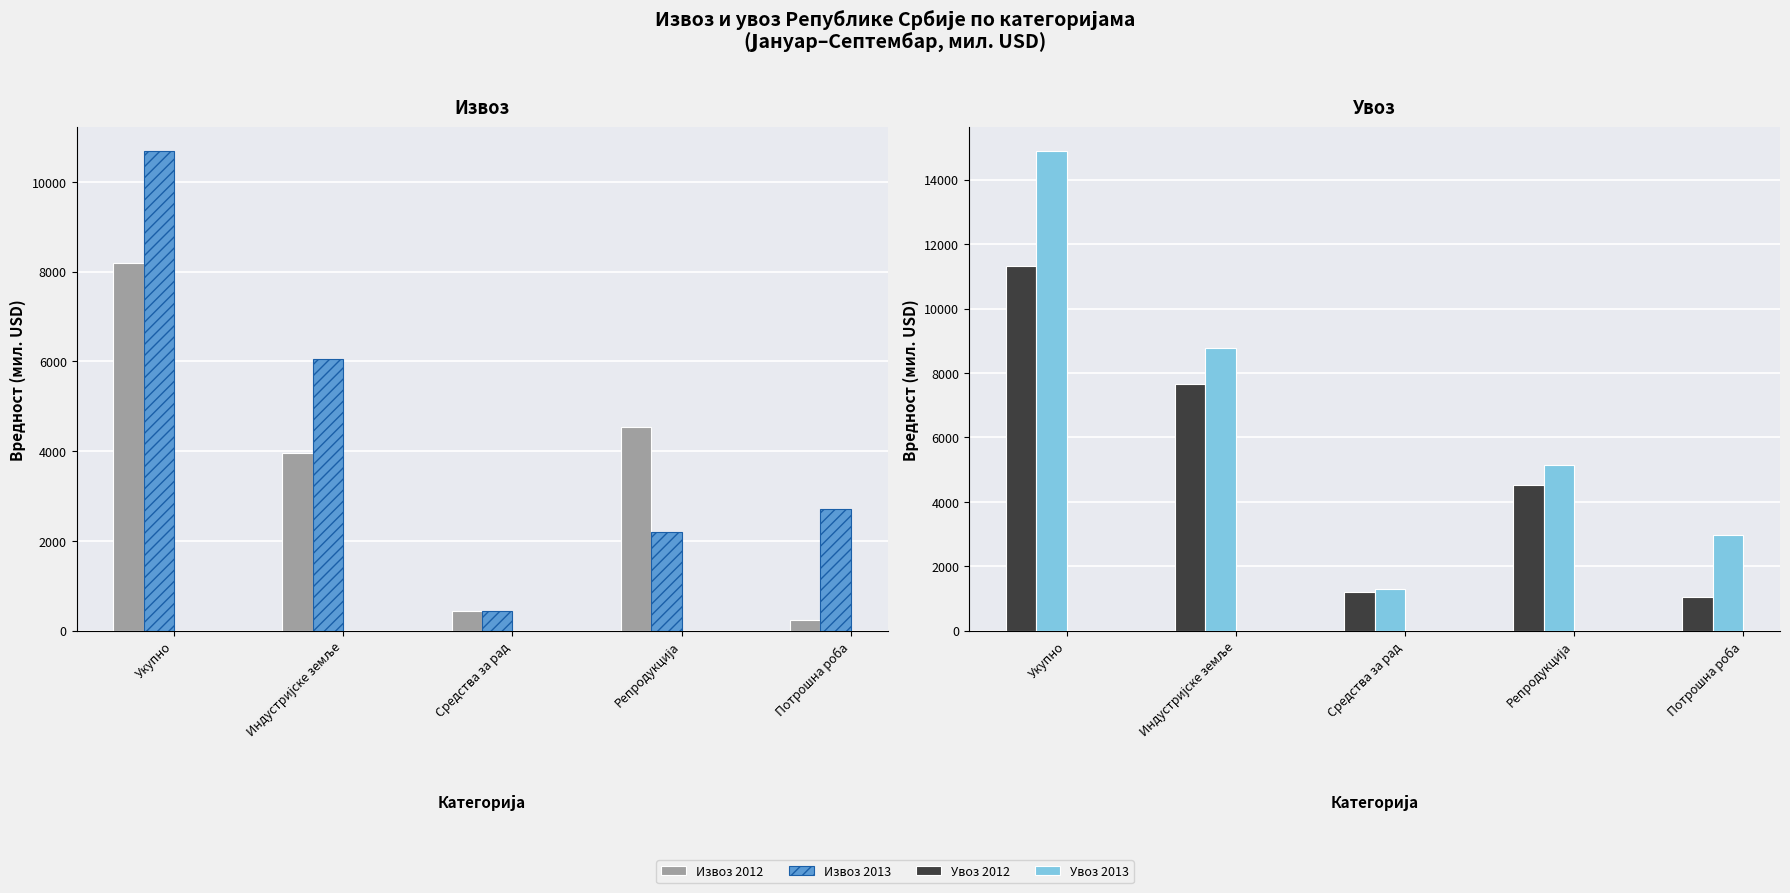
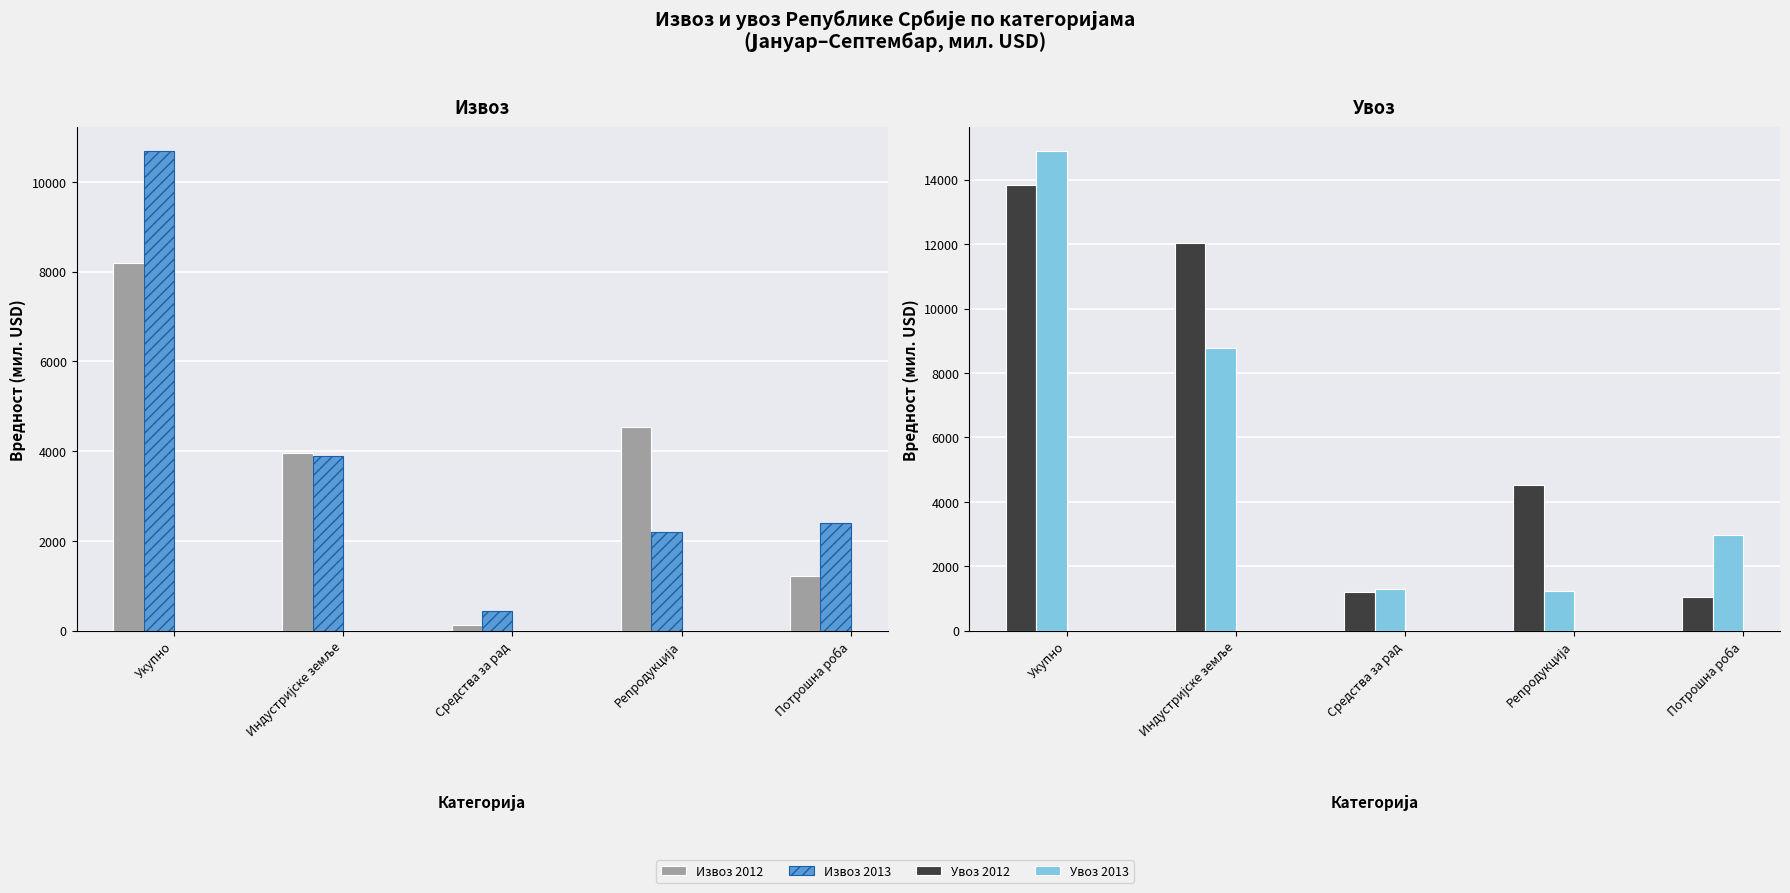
  {
    "Извоз": {
      "Извоз 2012": {
        "Укупно": 8200,
        "Индустријске земље": 4000,
-       "Средства за рад": 400,
+       "Средства за рад": 100,
        "Репродукција": 4500,
-       "Потрошна роба": 200
+       "Потрошна роба": 1200
      },
      "Извоз 2013": {
        "Укупно": 10700,
-       "Индустријске земље": 6100,
+       "Индустријске земље": 3900,
        "Средства за рад": 400,
        "Репродукција": 2200,
-       "Потрошна роба": 2700
+       "Потрошна роба": 2400
      }
    },
    "Увоз": {
      "Увоз 2012": {
-       "Укупно": 11300,
-       "Индустријске земље": 7600,
+       "Укупно": 13800,
+       "Индустријске земље": 12000,
        "Средства за рад": 1200,
        "Репродукција": 4500,
        "Потрошна роба": 1100
      },
      "Увоз 2013": {
        "Укупно": 14900,
        "Индустријске земље": 8800,
        "Средства за рад": 1300,
-       "Репродукција": 5100,
+       "Репродукција": 1200,
        "Потрошна роба": 3000
      }
    }
  }
